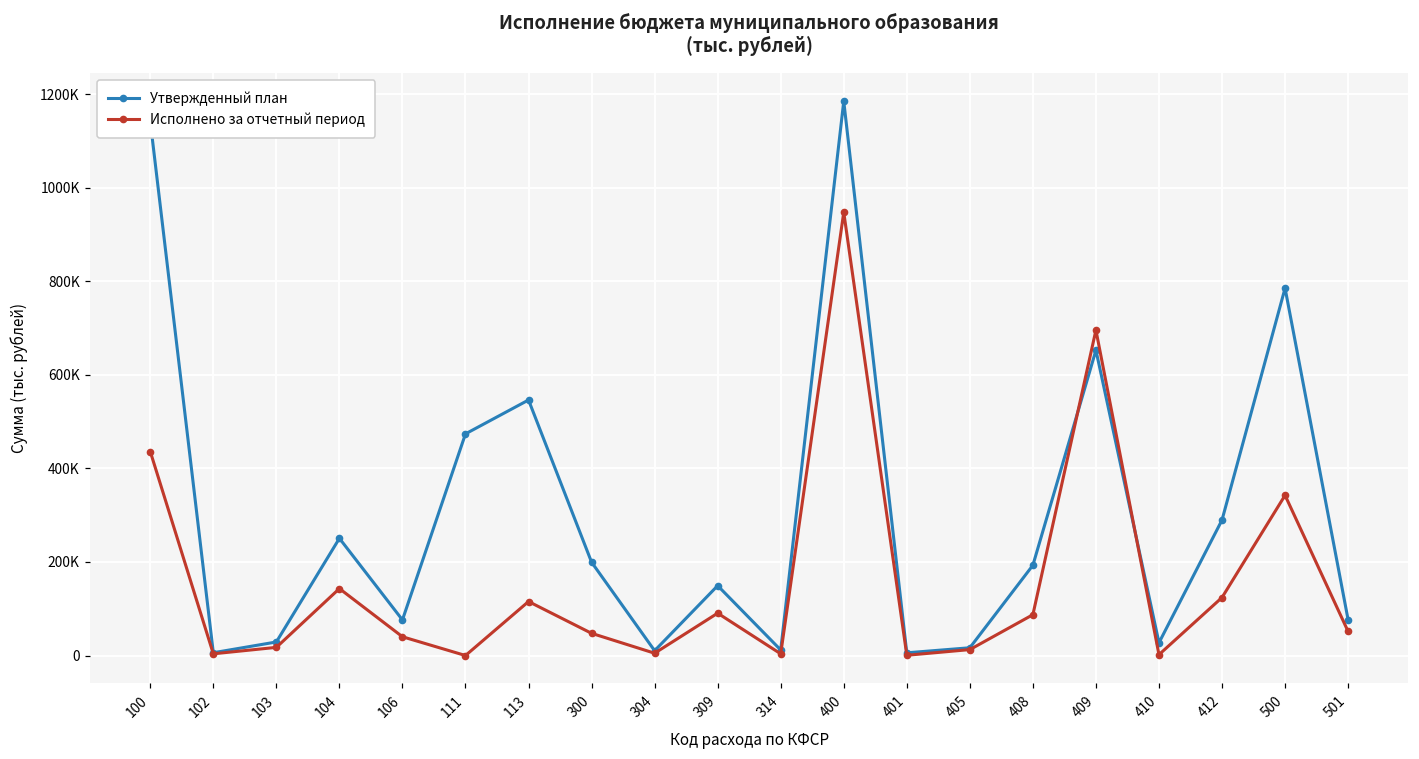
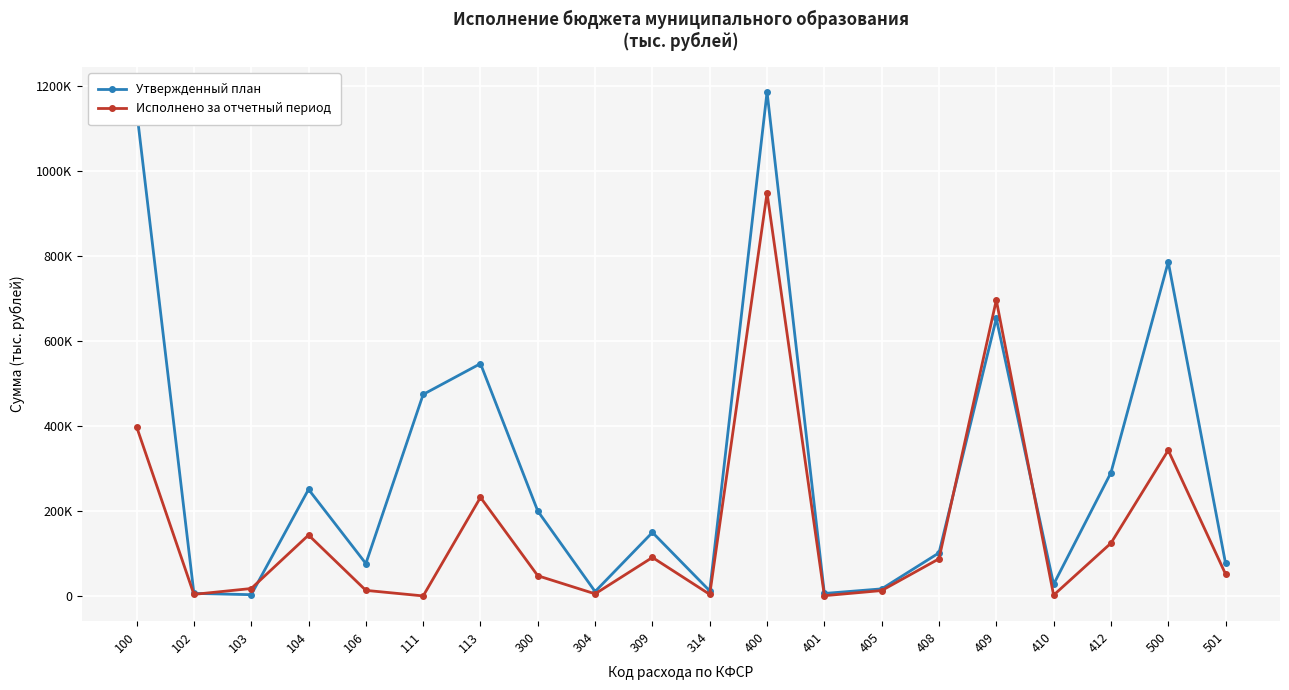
  {
    "Утвержденный план": {
-     "103": 30000,
+     "103": 0,
      "104": 250000,
      "106": 80000,
      "111": 470000,
      "113": 550000,
      "300": 200000,
      "309": 150000,
      "314": 10000,
      "400": 1190000,
-     "408": 190000,
+     "408": 100000,
      "409": 650000,
      "410": 30000,
      "412": 290000,
      "500": 790000,
      "501": 80000
    },
    "Исполнено за отчетный период": {
-     "100": 440000,
+     "100": 400000,
      "103": 20000,
      "104": 140000,
-     "106": 40000,
+     "106": 10000,
      "111": 0,
-     "113": 120000,
+     "113": 230000,
      "300": 50000,
      "309": 90000,
      "314": 0,
      "400": 950000,
      "408": 90000,
      "409": 700000,
      "410": 0,
      "412": 120000,
      "500": 340000,
      "501": 50000
    }
  }
